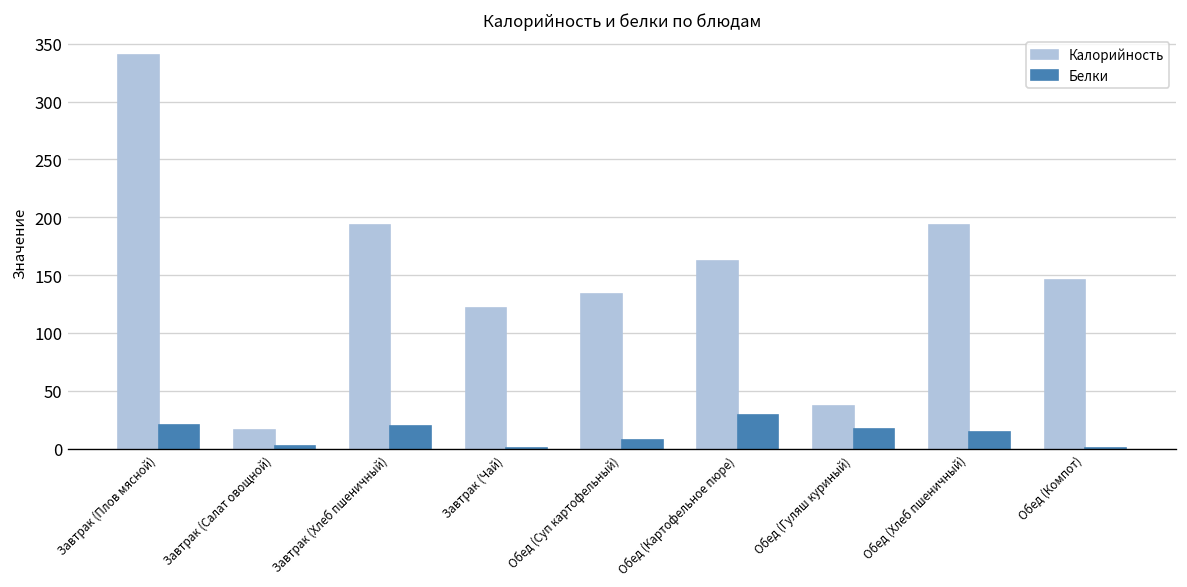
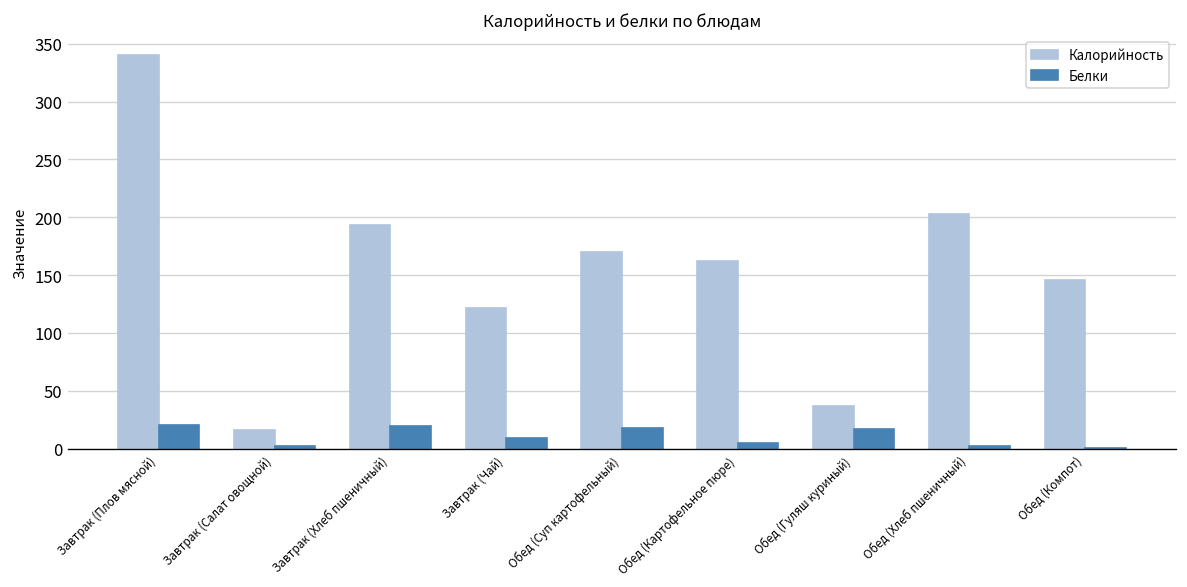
  {
    "Калорийность": {
      "Завтрак (Плов мясной)": 340,
      "Завтрак (Салат овощной)": 20,
      "Завтрак (Хлеб пшеничный)": 190,
      "Завтрак (Чай)": 120,
-     "Обед (Суп картофельный)": 130,
+     "Обед (Суп картофельный)": 170,
      "Обед (Картофельное пюре)": 160,
      "Обед (Гуляш куриный)": 40,
-     "Обед (Хлеб пшеничный)": 190,
+     "Обед (Хлеб пшеничный)": 200,
      "Обед (Компот)": 150
    },
    "Белки": {
      "Завтрак (Плов мясной)": 20,
      "Завтрак (Хлеб пшеничный)": 20,
-     "Завтрак (Чай)": 0,
-     "Обед (Суп картофельный)": 10,
-     "Обед (Картофельное пюре)": 30,
+     "Завтрак (Чай)": 10,
+     "Обед (Суп картофельный)": 20,
+     "Обед (Картофельное пюре)": 10,
      "Обед (Гуляш куриный)": 20,
-     "Обед (Хлеб пшеничный)": 10
+     "Обед (Хлеб пшеничный)": 0
    }
  }
